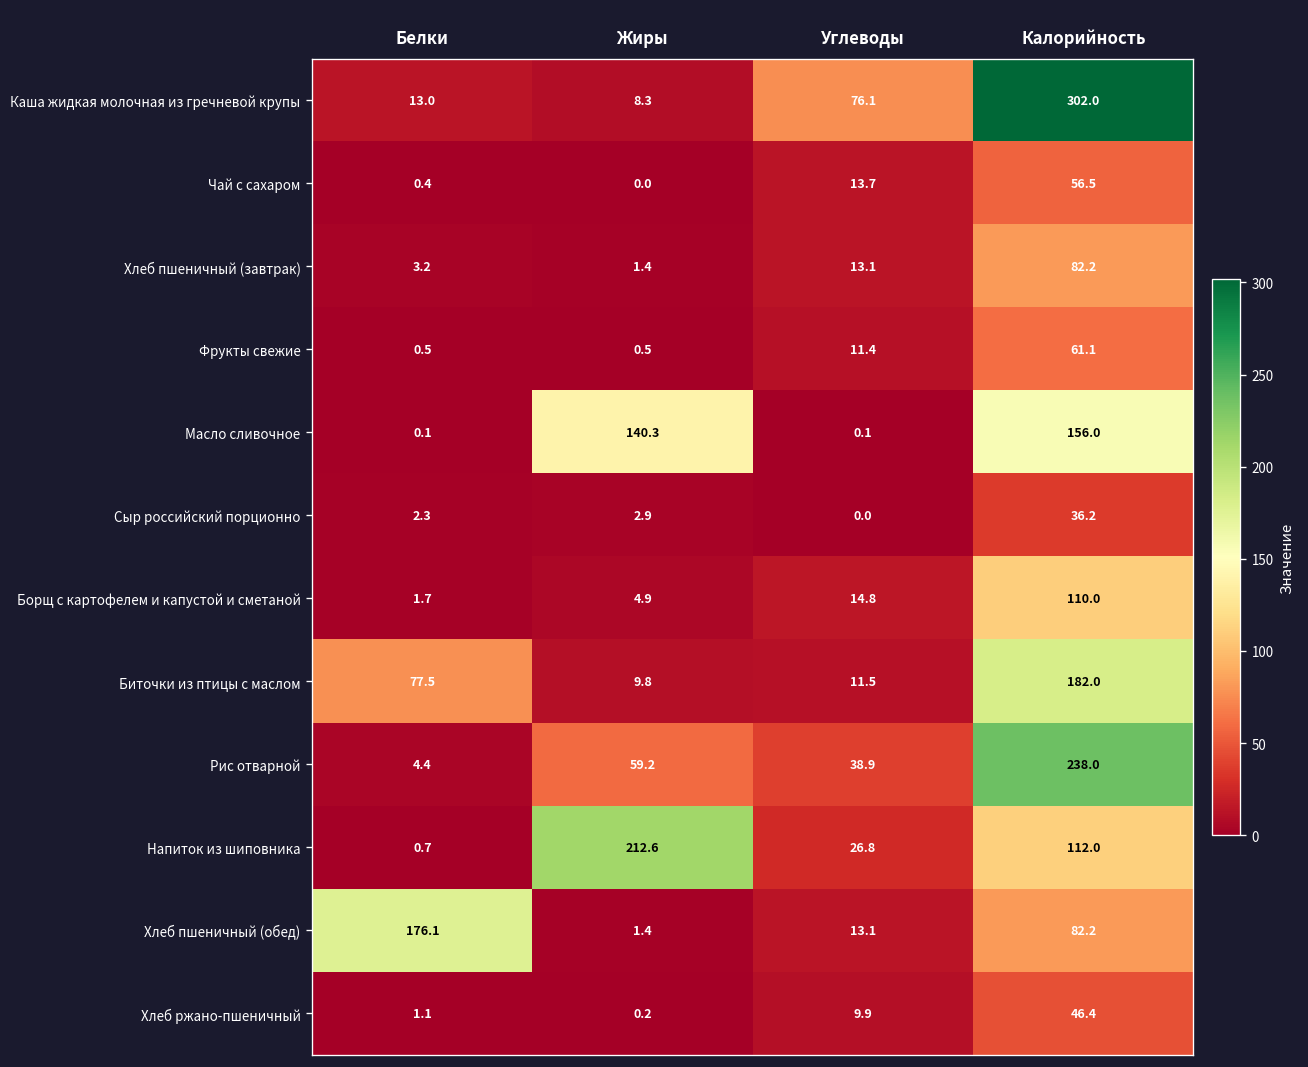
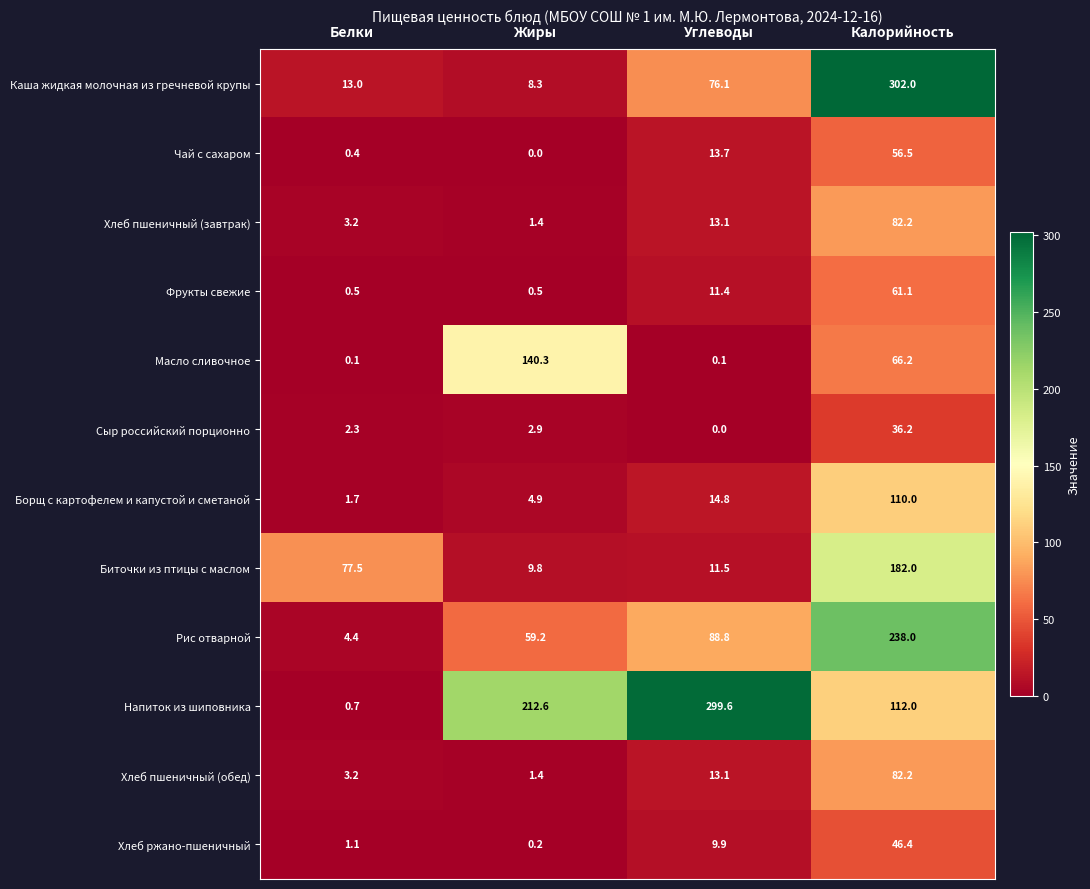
  {
    "Каша жидкая молочная из гречневой крупы": {
      "Белки": 13.0,
      "Жиры": 8.3,
      "Углеводы": 76.1,
      "Калорийность": 302.0
    },
    "Чай с сахаром": {
      "Белки": 0.4,
      "Жиры": 0.0,
      "Углеводы": 13.7,
      "Калорийность": 56.5
    },
    "Хлеб пшеничный (завтрак)": {
      "Белки": 3.2,
      "Жиры": 1.4,
      "Углеводы": 13.1,
      "Калорийность": 82.2
    },
    "Фрукты свежие": {
      "Белки": 0.5,
      "Жиры": 0.5,
      "Углеводы": 11.4,
      "Калорийность": 61.1
    },
    "Масло сливочное": {
      "Белки": 0.1,
      "Жиры": 140.3,
      "Углеводы": 0.1,
-     "Калорийность": 156.0
+     "Калорийность": 66.2
    },
    "Сыр российский порционно": {
      "Белки": 2.3,
      "Жиры": 2.9,
      "Углеводы": 0.0,
      "Калорийность": 36.2
    },
    "Борщ с картофелем и капустой и сметаной": {
      "Белки": 1.7,
      "Жиры": 4.9,
      "Углеводы": 14.8,
      "Калорийность": 110.0
    },
    "Биточки из птицы с маслом": {
      "Белки": 77.5,
      "Жиры": 9.8,
      "Углеводы": 11.5,
      "Калорийность": 182.0
    },
    "Рис отварной": {
      "Белки": 4.4,
      "Жиры": 59.2,
-     "Углеводы": 38.9,
+     "Углеводы": 88.8,
      "Калорийность": 238.0
    },
    "Напиток из шиповника": {
      "Белки": 0.7,
      "Жиры": 212.6,
-     "Углеводы": 26.8,
+     "Углеводы": 299.6,
      "Калорийность": 112.0
    },
    "Хлеб пшеничный (обед)": {
-     "Белки": 176.1,
+     "Белки": 3.2,
      "Жиры": 1.4,
      "Углеводы": 13.1,
      "Калорийность": 82.2
    },
    "Хлеб ржано-пшеничный": {
      "Белки": 1.1,
      "Жиры": 0.2,
      "Углеводы": 9.9,
      "Калорийность": 46.4
    }
  }
